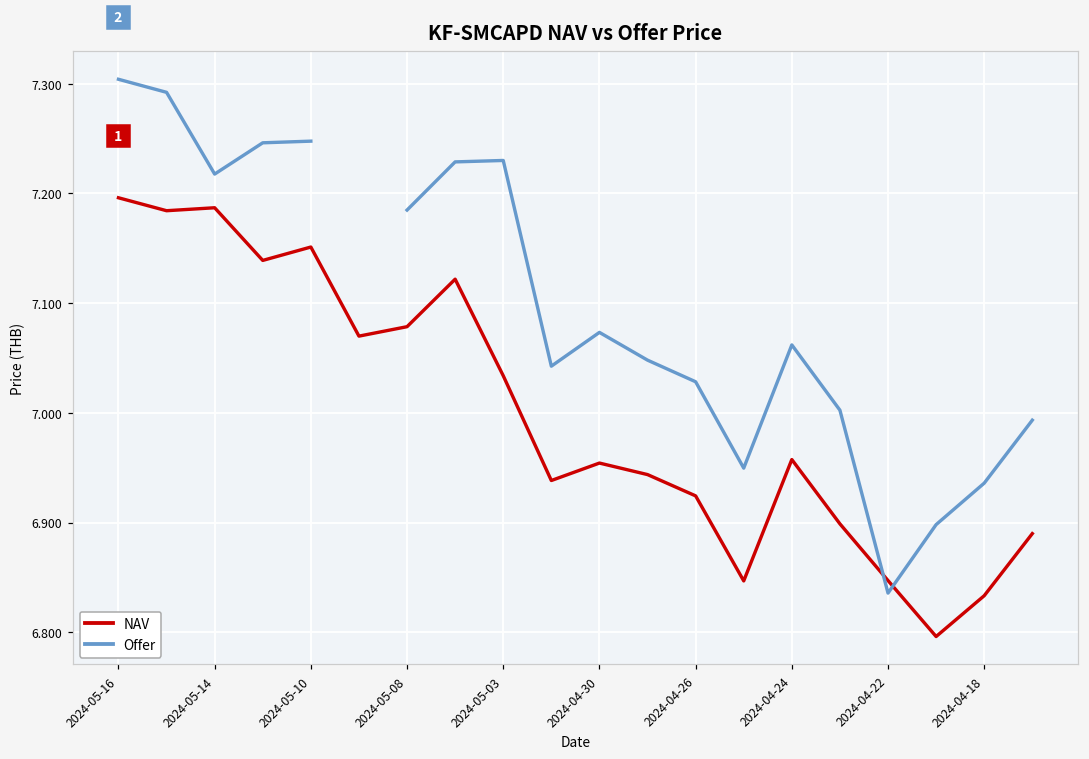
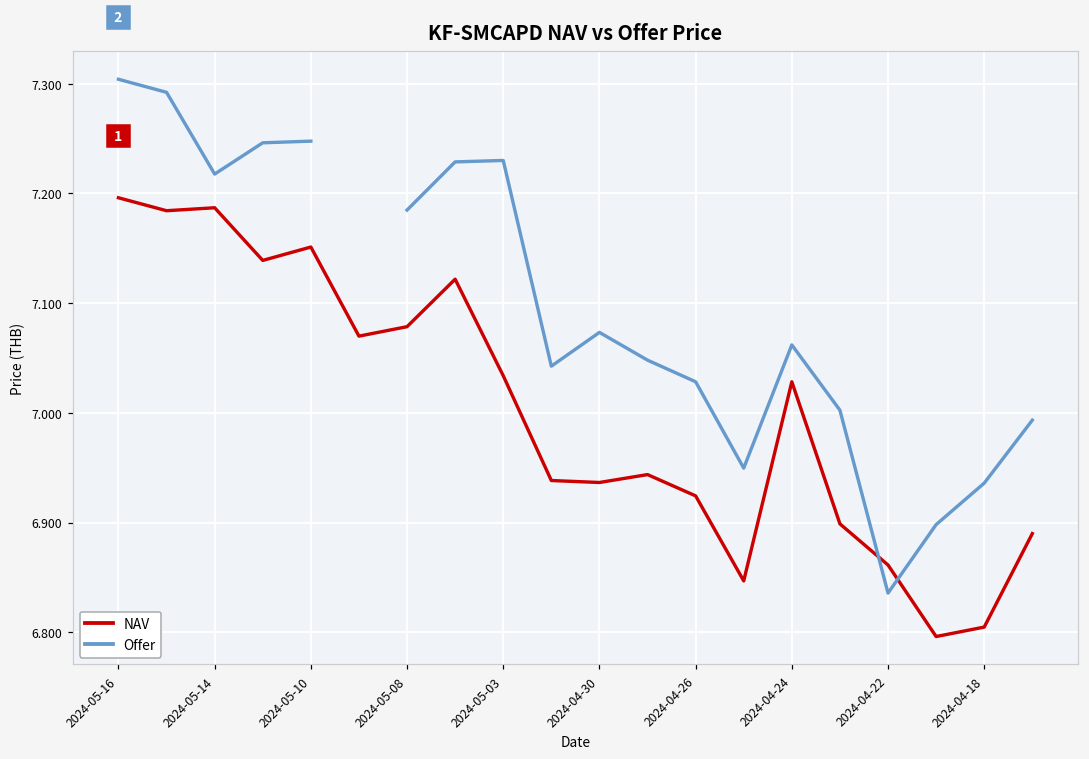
  {
    "NAV": {
      "2024-05-16": 7.20,
      "2024-05-14": 7.19,
      "2024-05-10": 7.15,
      "2024-05-08": 7.08,
      "2024-05-03": 7.03,
-     "2024-04-30": 6.95,
+     "2024-04-30": 6.94,
      "2024-04-26": 6.92,
-     "2024-04-24": 6.96,
-     "2024-04-22": 6.85,
-     "2024-04-18": 6.83
+     "2024-04-24": 7.03,
+     "2024-04-22": 6.86,
+     "2024-04-18": 6.80
    },
    "Offer": {
      "2024-05-16": 7.30,
      "2024-05-14": 7.22,
      "2024-05-10": 7.25,
      "2024-05-08": 7.18,
      "2024-05-03": 7.23,
      "2024-04-30": 7.07,
      "2024-04-26": 7.03,
      "2024-04-24": 7.06,
      "2024-04-22": 6.84,
      "2024-04-18": 6.94
    }
  }
